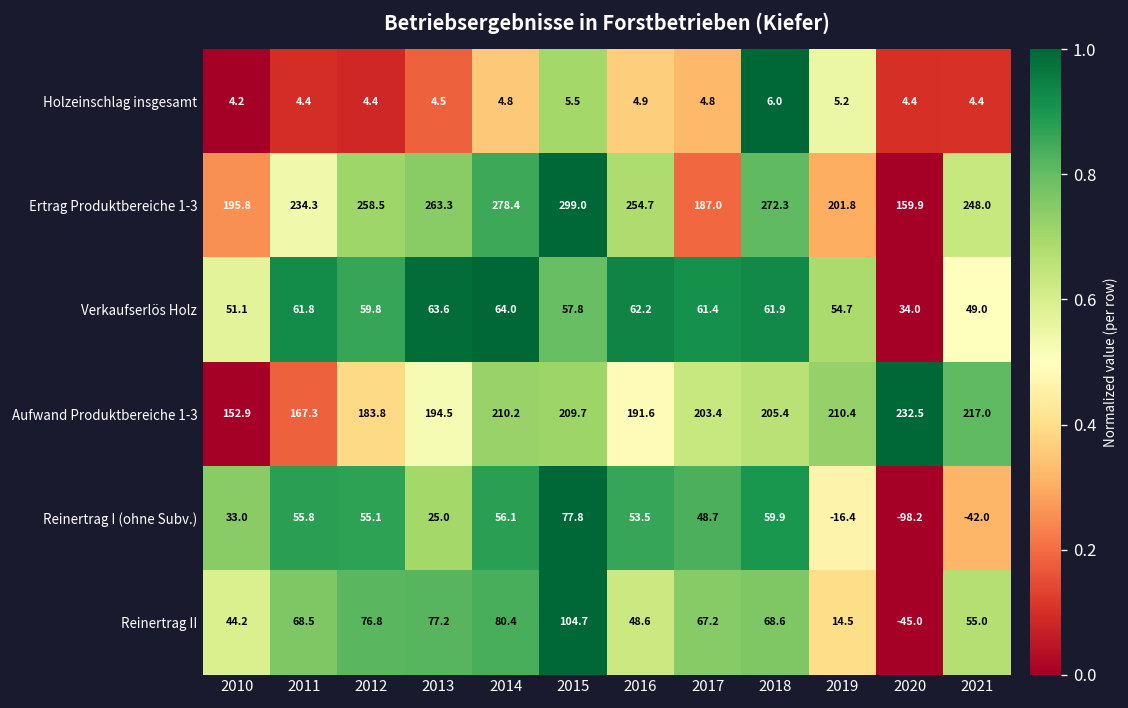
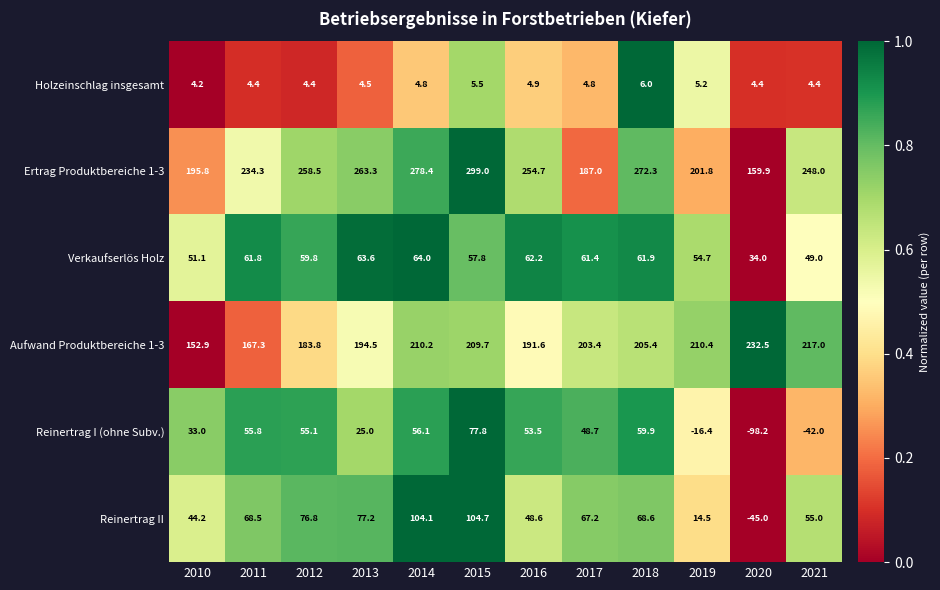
  {
    "Holzeinschlag insgesamt": {
      "2010": 4.2,
      "2011": 4.4,
      "2012": 4.4,
      "2013": 4.5,
      "2014": 4.8,
      "2015": 5.5,
      "2016": 4.9,
      "2017": 4.8,
      "2018": 6.0,
      "2019": 5.2,
      "2020": 4.4,
      "2021": 4.4
    },
    "Ertrag Produktbereiche 1-3": {
      "2010": 195.8,
      "2011": 234.3,
      "2012": 258.5,
      "2013": 263.3,
      "2014": 278.4,
      "2015": 299.0,
      "2016": 254.7,
      "2017": 187.0,
      "2018": 272.3,
      "2019": 201.8,
      "2020": 159.9,
      "2021": 248.0
    },
    "Verkaufserlös Holz": {
      "2010": 51.1,
      "2011": 61.8,
      "2012": 59.8,
      "2013": 63.6,
      "2014": 64.0,
      "2015": 57.8,
      "2016": 62.2,
      "2017": 61.4,
      "2018": 61.9,
      "2019": 54.7,
      "2020": 34.0,
      "2021": 49.0
    },
    "Aufwand Produktbereiche 1-3": {
      "2010": 152.9,
      "2011": 167.3,
      "2012": 183.8,
      "2013": 194.5,
      "2014": 210.2,
      "2015": 209.7,
      "2016": 191.6,
      "2017": 203.4,
      "2018": 205.4,
      "2019": 210.4,
      "2020": 232.5,
      "2021": 217.0
    },
    "Reinertrag I (ohne Subv.)": {
      "2010": 33.0,
      "2011": 55.8,
      "2012": 55.1,
      "2013": 25.0,
      "2014": 56.1,
      "2015": 77.8,
      "2016": 53.5,
      "2017": 48.7,
      "2018": 59.9,
      "2019": -16.4,
      "2020": -98.2,
      "2021": -42.0
    },
    "Reinertrag II": {
      "2010": 44.2,
      "2011": 68.5,
      "2012": 76.8,
      "2013": 77.2,
-     "2014": 80.4,
+     "2014": 104.1,
      "2015": 104.7,
      "2016": 48.6,
      "2017": 67.2,
      "2018": 68.6,
      "2019": 14.5,
      "2020": -45.0,
      "2021": 55.0
    }
  }
